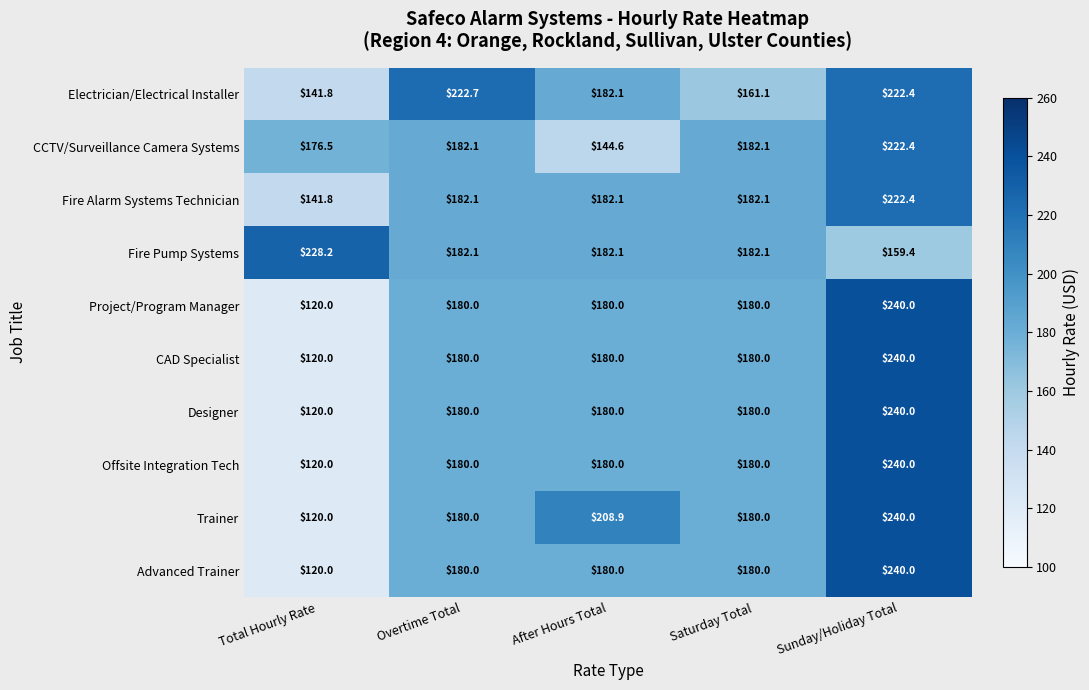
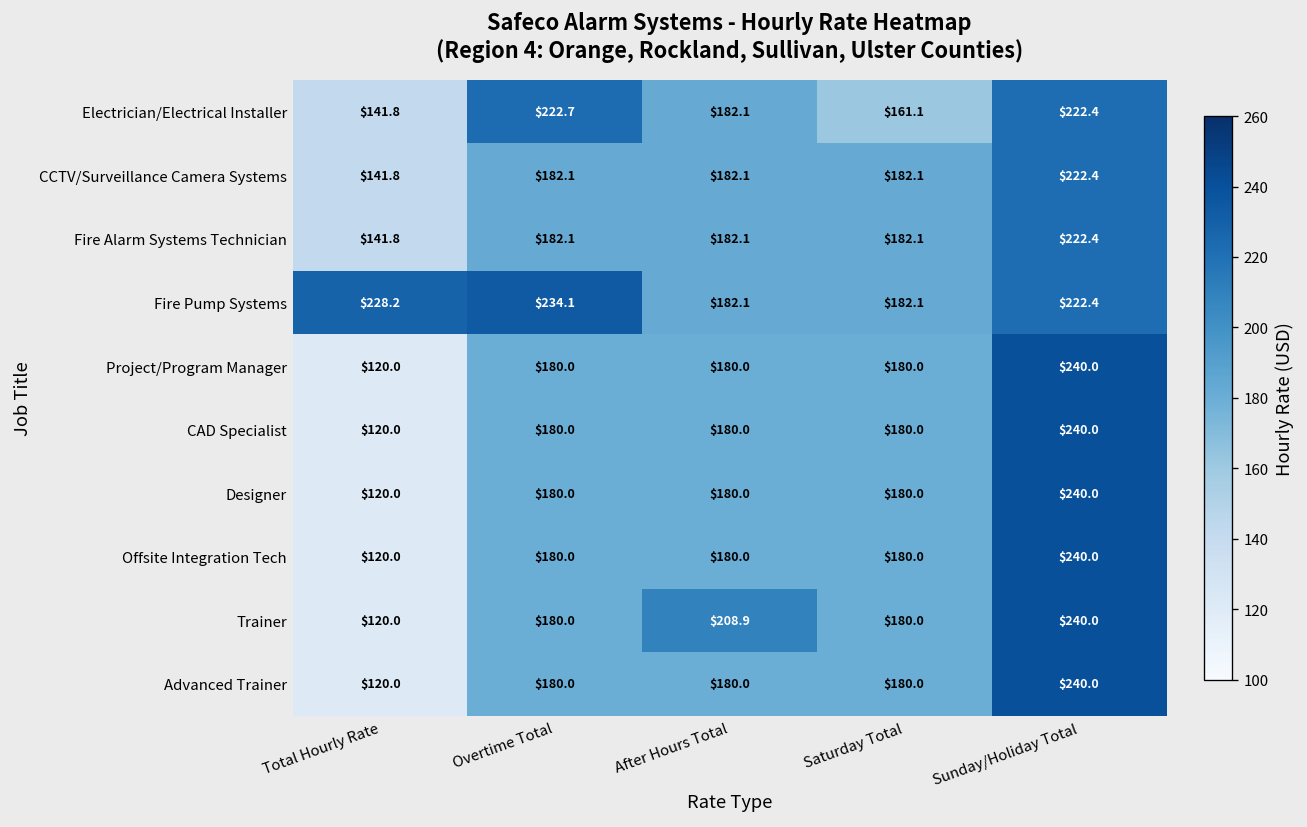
  {
    "Electrician/Electrical Installer": {
      "Total Hourly Rate": "$141.8",
      "Overtime Total": "$222.7",
      "After Hours Total": "$182.1",
      "Saturday Total": "$161.1",
      "Sunday/Holiday Total": "$222.4"
    },
    "CCTV/Surveillance Camera Systems": {
-     "Total Hourly Rate": "$176.5",
+     "Total Hourly Rate": "$141.8",
      "Overtime Total": "$182.1",
-     "After Hours Total": "$144.6",
+     "After Hours Total": "$182.1",
      "Saturday Total": "$182.1",
      "Sunday/Holiday Total": "$222.4"
    },
    "Fire Alarm Systems Technician": {
      "Total Hourly Rate": "$141.8",
      "Overtime Total": "$182.1",
      "After Hours Total": "$182.1",
      "Saturday Total": "$182.1",
      "Sunday/Holiday Total": "$222.4"
    },
    "Fire Pump Systems": {
      "Total Hourly Rate": "$228.2",
-     "Overtime Total": "$182.1",
+     "Overtime Total": "$234.1",
      "After Hours Total": "$182.1",
      "Saturday Total": "$182.1",
-     "Sunday/Holiday Total": "$159.4"
+     "Sunday/Holiday Total": "$222.4"
    },
    "Project/Program Manager": {
      "Total Hourly Rate": "$120.0",
      "Overtime Total": "$180.0",
      "After Hours Total": "$180.0",
      "Saturday Total": "$180.0",
      "Sunday/Holiday Total": "$240.0"
    },
    "CAD Specialist": {
      "Total Hourly Rate": "$120.0",
      "Overtime Total": "$180.0",
      "After Hours Total": "$180.0",
      "Saturday Total": "$180.0",
      "Sunday/Holiday Total": "$240.0"
    },
    "Designer": {
      "Total Hourly Rate": "$120.0",
      "Overtime Total": "$180.0",
      "After Hours Total": "$180.0",
      "Saturday Total": "$180.0",
      "Sunday/Holiday Total": "$240.0"
    },
    "Offsite Integration Tech": {
      "Total Hourly Rate": "$120.0",
      "Overtime Total": "$180.0",
      "After Hours Total": "$180.0",
      "Saturday Total": "$180.0",
      "Sunday/Holiday Total": "$240.0"
    },
    "Trainer": {
      "Total Hourly Rate": "$120.0",
      "Overtime Total": "$180.0",
      "After Hours Total": "$208.9",
      "Saturday Total": "$180.0",
      "Sunday/Holiday Total": "$240.0"
    },
    "Advanced Trainer": {
      "Total Hourly Rate": "$120.0",
      "Overtime Total": "$180.0",
      "After Hours Total": "$180.0",
      "Saturday Total": "$180.0",
      "Sunday/Holiday Total": "$240.0"
    }
  }
